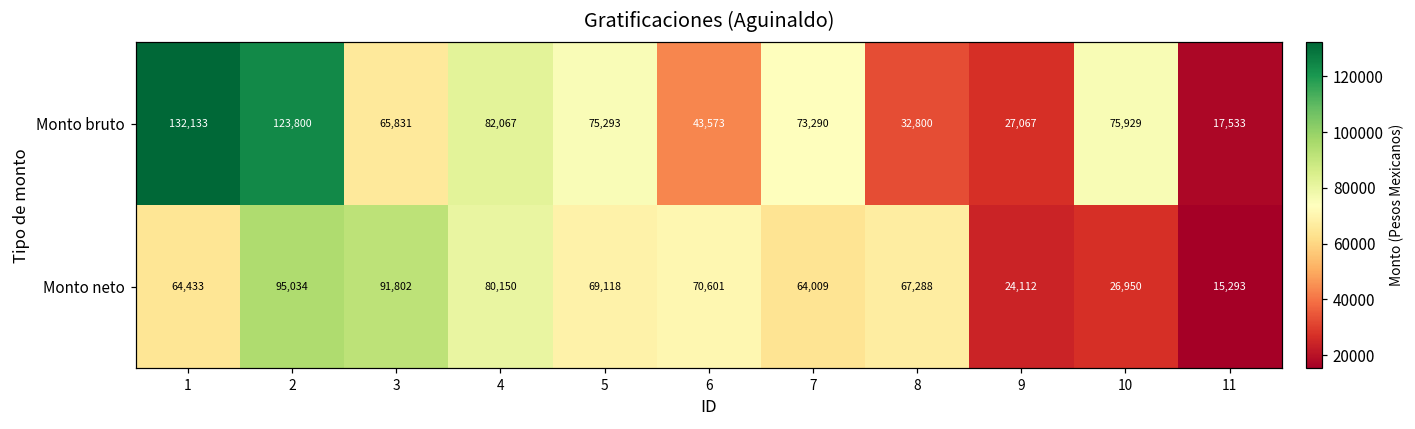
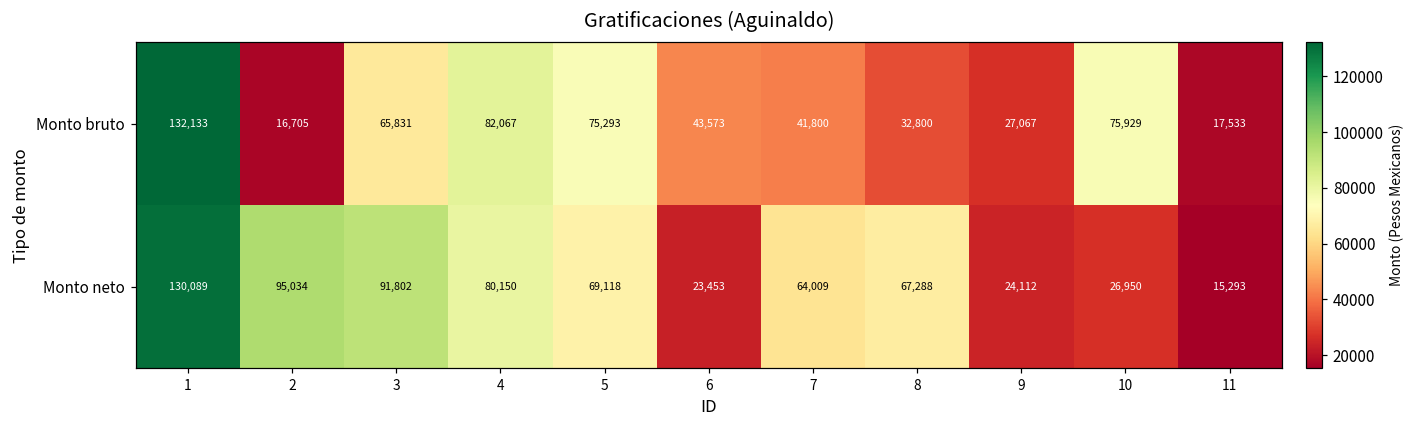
  {
    "Monto bruto": {
      "1": "132,133",
-     "2": "123,800",
+     "2": "16,705",
      "3": "65,831",
      "4": "82,067",
      "5": "75,293",
      "6": "43,573",
-     "7": "73,290",
+     "7": "41,800",
      "8": "32,800",
      "9": "27,067",
      "10": "75,929",
      "11": "17,533"
    },
    "Monto neto": {
-     "1": "64,433",
+     "1": "130,089",
      "2": "95,034",
      "3": "91,802",
      "4": "80,150",
      "5": "69,118",
-     "6": "70,601",
+     "6": "23,453",
      "7": "64,009",
      "8": "67,288",
      "9": "24,112",
      "10": "26,950",
      "11": "15,293"
    }
  }
